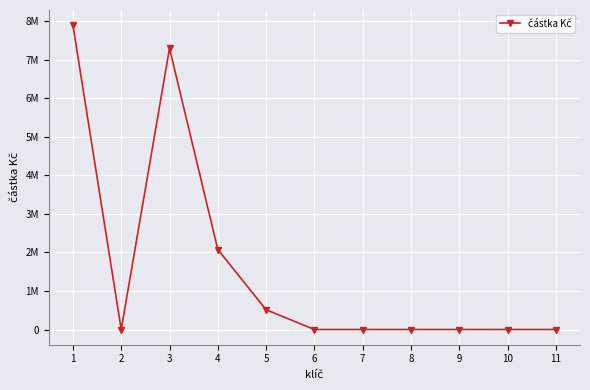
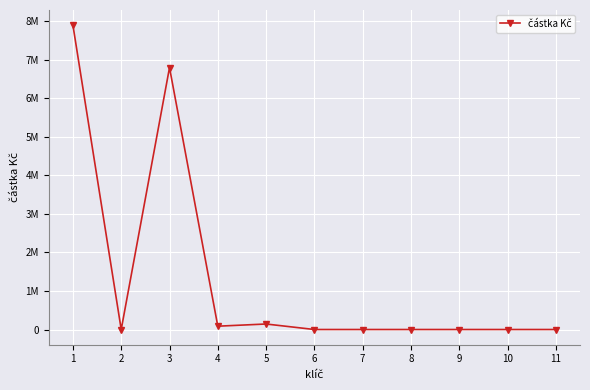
  {
    "1": 7900000,
    "2": 0,
-   "3": 7300000,
-   "4": 2100000,
-   "5": 500000,
+   "3": 6800000,
+   "4": 100000,
+   "5": 100000,
    "6": 0,
    "7": 0,
    "8": 0,
    "9": 0,
    "10": 0,
    "11": 0
  }
